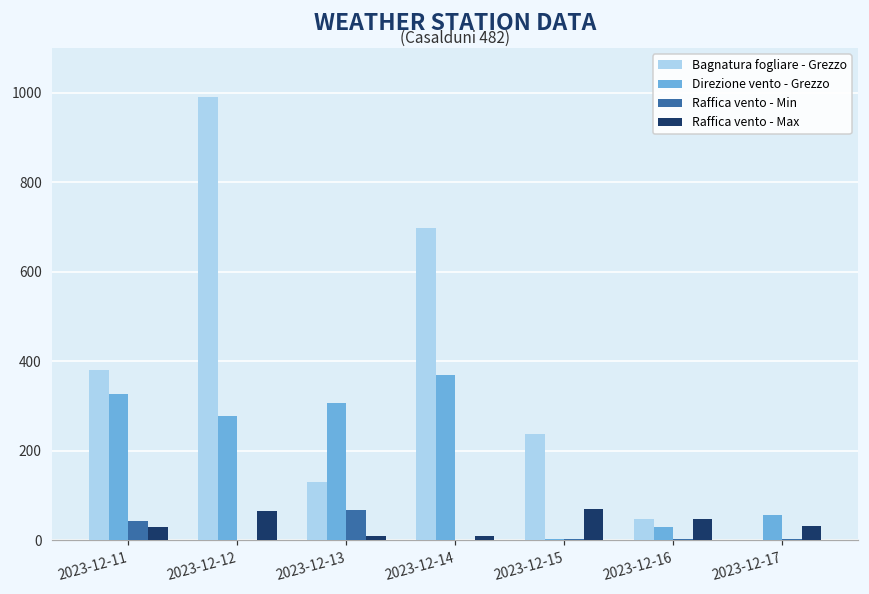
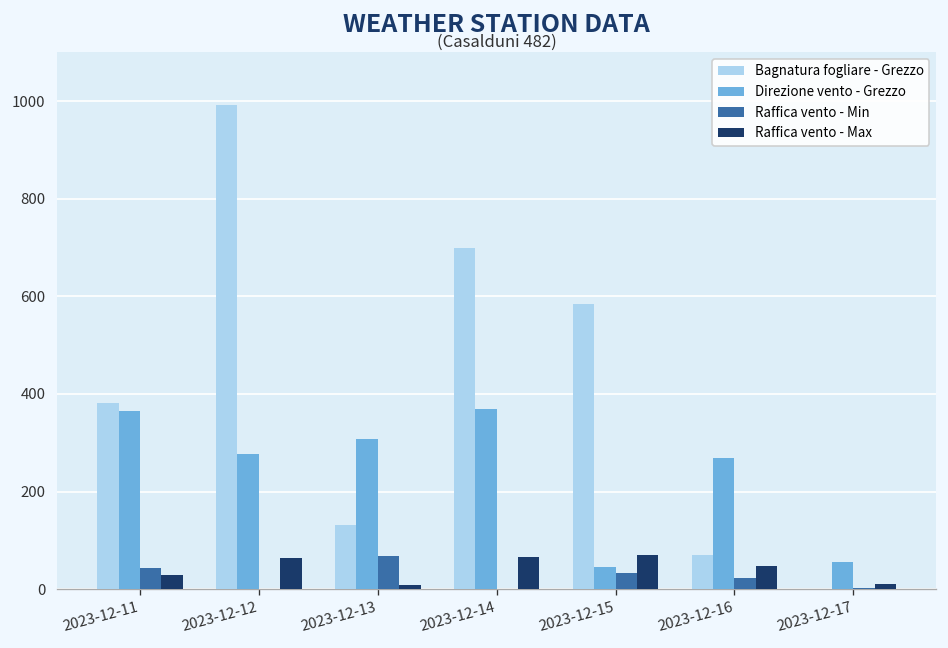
  {
    "Bagnatura fogliare - Grezzo": {
      "2023-12-11": 380,
      "2023-12-12": 990,
      "2023-12-13": 130,
      "2023-12-14": 700,
-     "2023-12-15": 240,
-     "2023-12-16": 50,
+     "2023-12-15": 580,
+     "2023-12-16": 70,
      "2023-12-17": 0
    },
    "Direzione vento - Grezzo": {
-     "2023-12-11": 330,
+     "2023-12-11": 370,
      "2023-12-12": 280,
      "2023-12-13": 310,
      "2023-12-14": 370,
-     "2023-12-15": 0,
-     "2023-12-16": 30,
+     "2023-12-15": 50,
+     "2023-12-16": 270,
      "2023-12-17": 60
    },
    "Raffica vento - Min": {
      "2023-12-11": 40,
      "2023-12-13": 70,
-     "2023-12-15": 0,
-     "2023-12-16": 0
+     "2023-12-15": 30,
+     "2023-12-16": 20
    },
    "Raffica vento - Max": {
      "2023-12-11": 30,
      "2023-12-12": 60,
      "2023-12-13": 10,
-     "2023-12-14": 10,
+     "2023-12-14": 70,
      "2023-12-15": 70,
      "2023-12-16": 50,
-     "2023-12-17": 30
+     "2023-12-17": 10
    }
  }
